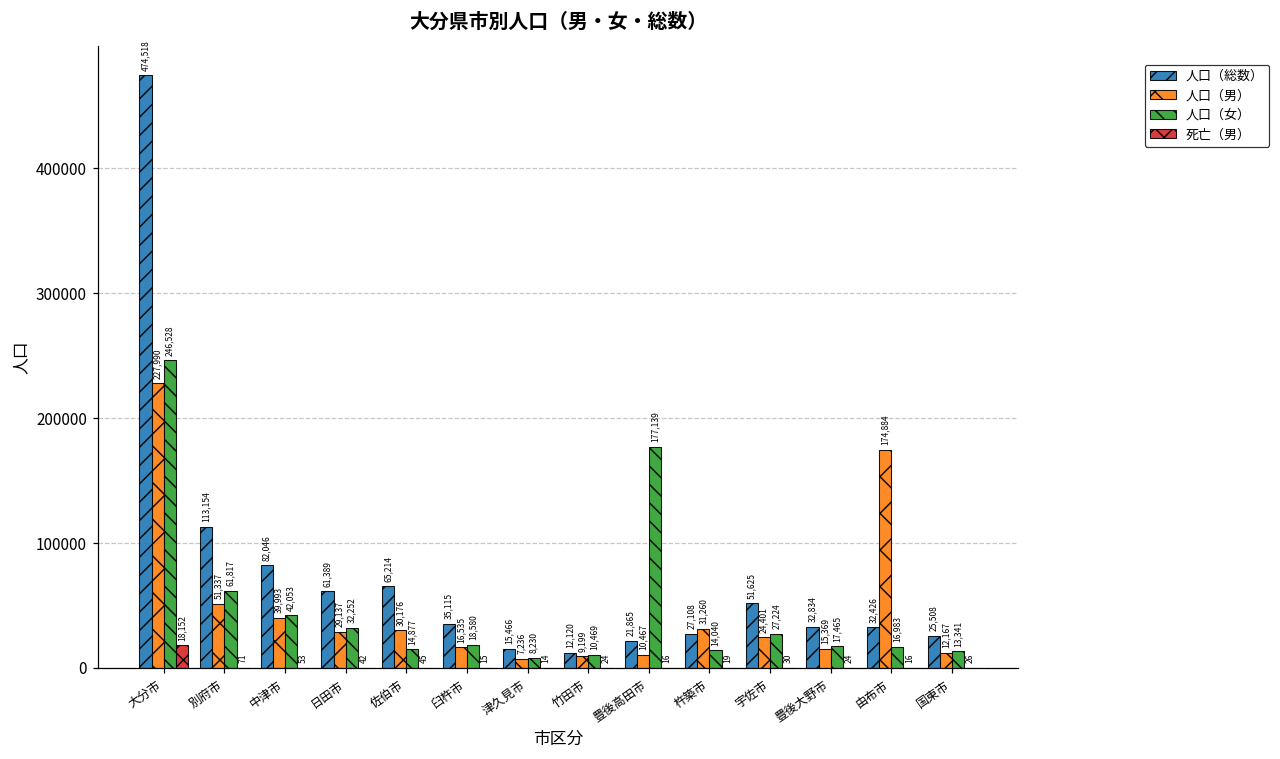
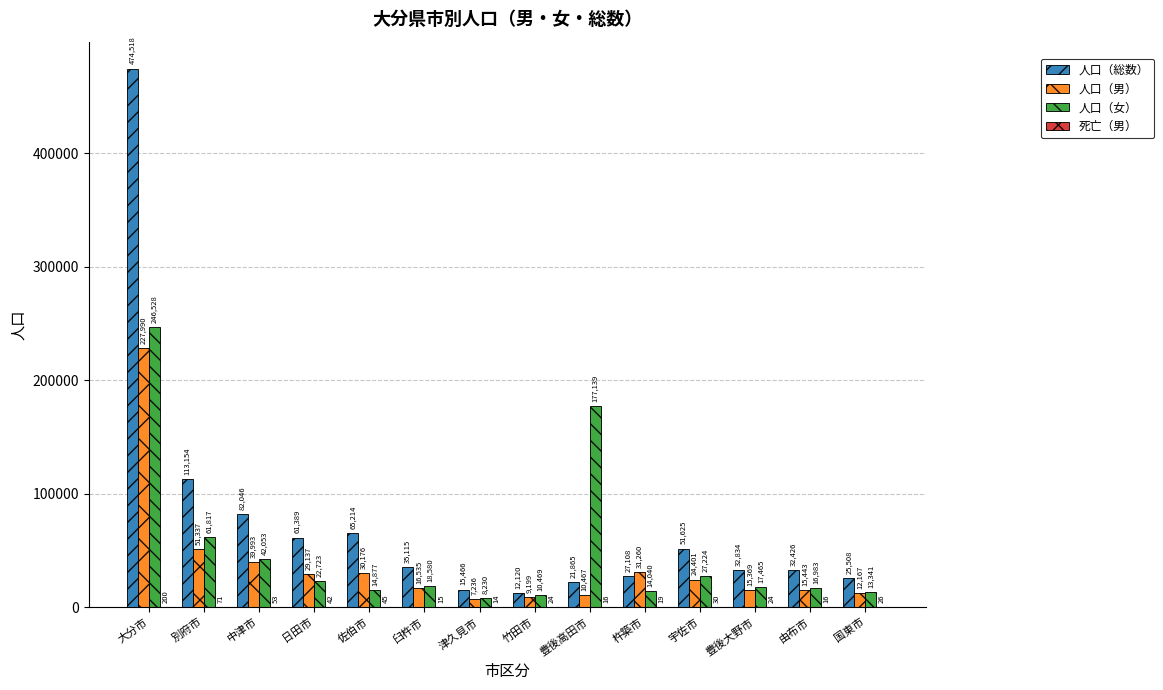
  {
    "人口（総数）": {
      "大分市": "474,518",
      "別府市": "113,154",
      "中津市": "82,046",
      "日田市": "61,389",
      "佐伯市": "65,214",
      "臼杵市": "35,115",
      "津久見市": "15,466",
      "竹田市": "12,120",
      "豊後高田市": "21,865",
      "杵築市": "27,108",
      "宇佐市": "51,625",
      "豊後大野市": "32,834",
      "由布市": "32,426",
      "国東市": "25,508"
    },
    "人口（男）": {
      "大分市": "227,990",
      "別府市": "51,337",
      "中津市": "39,993",
      "日田市": "29,137",
      "佐伯市": "30,176",
      "臼杵市": "16,535",
      "津久見市": "7,236",
      "竹田市": "9,199",
      "豊後高田市": "10,467",
      "杵築市": "31,260",
      "宇佐市": "24,401",
      "豊後大野市": "15,369",
-     "由布市": "174,884",
+     "由布市": "15,443",
      "国東市": "12,167"
    },
    "人口（女）": {
      "大分市": "246,528",
      "別府市": "61,817",
      "中津市": "42,053",
-     "日田市": "32,252",
+     "日田市": "22,723",
      "佐伯市": "14,877",
      "臼杵市": "18,580",
      "津久見市": "8,230",
      "竹田市": "10,469",
      "豊後高田市": "177,139",
      "杵築市": "14,040",
      "宇佐市": "27,224",
      "豊後大野市": "17,465",
      "由布市": "16,983",
      "国東市": "13,341"
    },
    "死亡（男）": {
-     "大分市": "18,152",
+     "大分市": "200",
      "別府市": "71",
      "中津市": "53",
      "日田市": "42",
      "佐伯市": "45",
      "臼杵市": "15",
      "津久見市": "14",
      "竹田市": "24",
      "豊後高田市": "16",
      "杵築市": "19",
      "宇佐市": "30",
      "豊後大野市": "24",
      "由布市": "16",
      "国東市": "26"
    }
  }
